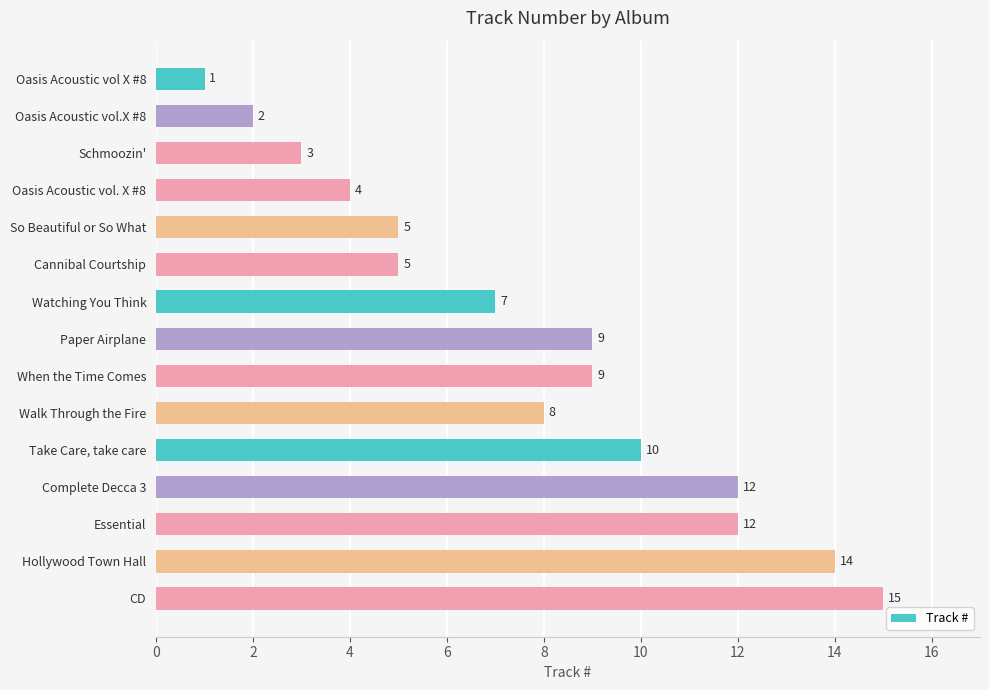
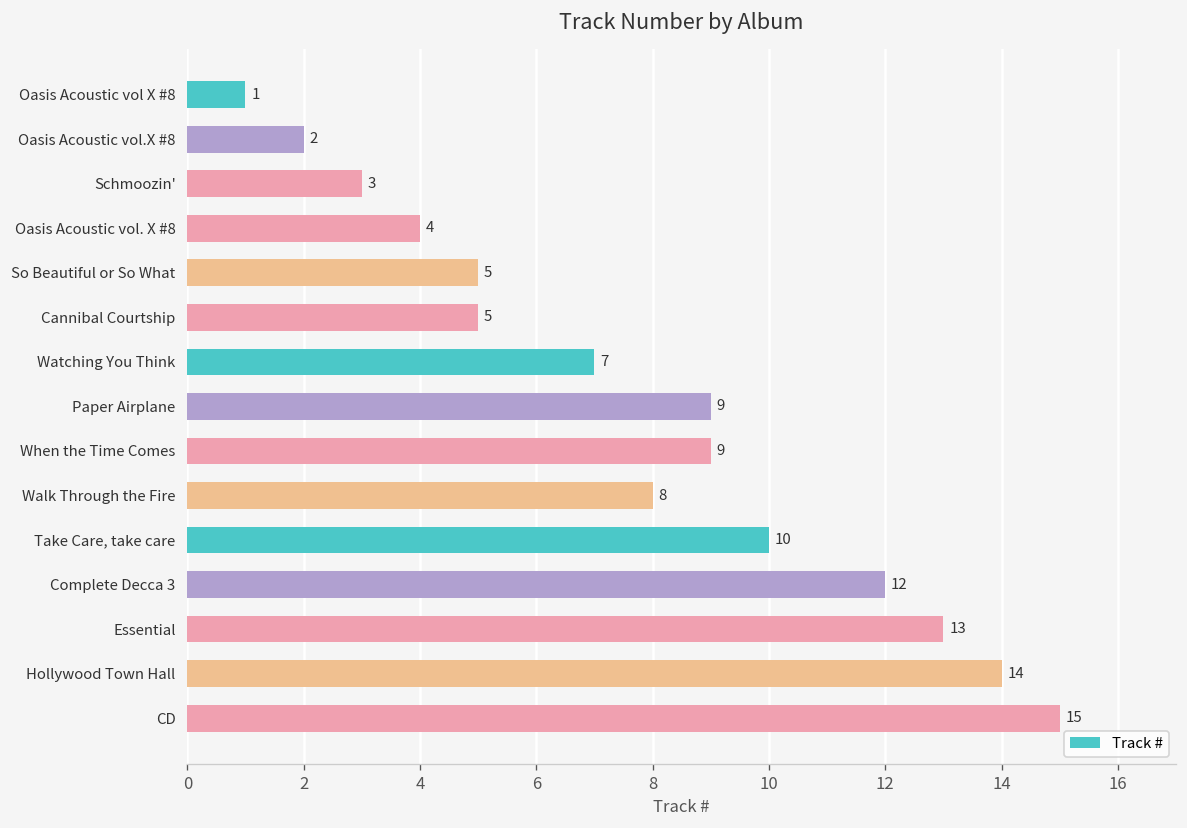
  {
    "Oasis Acoustic vol X #8": 1,
    "Oasis Acoustic vol.X #8": 2,
    "Schmoozin'": 3,
    "Oasis Acoustic vol. X #8": 4,
    "So Beautiful or So What": 5,
    "Cannibal Courtship": 5,
    "Watching You Think": 7,
    "Paper Airplane": 9,
    "When the Time Comes": 9,
    "Walk Through the Fire": 8,
    "Take Care, take care": 10,
    "Complete Decca 3": 12,
-   "Essential": 12,
+   "Essential": 13,
    "Hollywood Town Hall": 14,
    "CD": 15
  }
